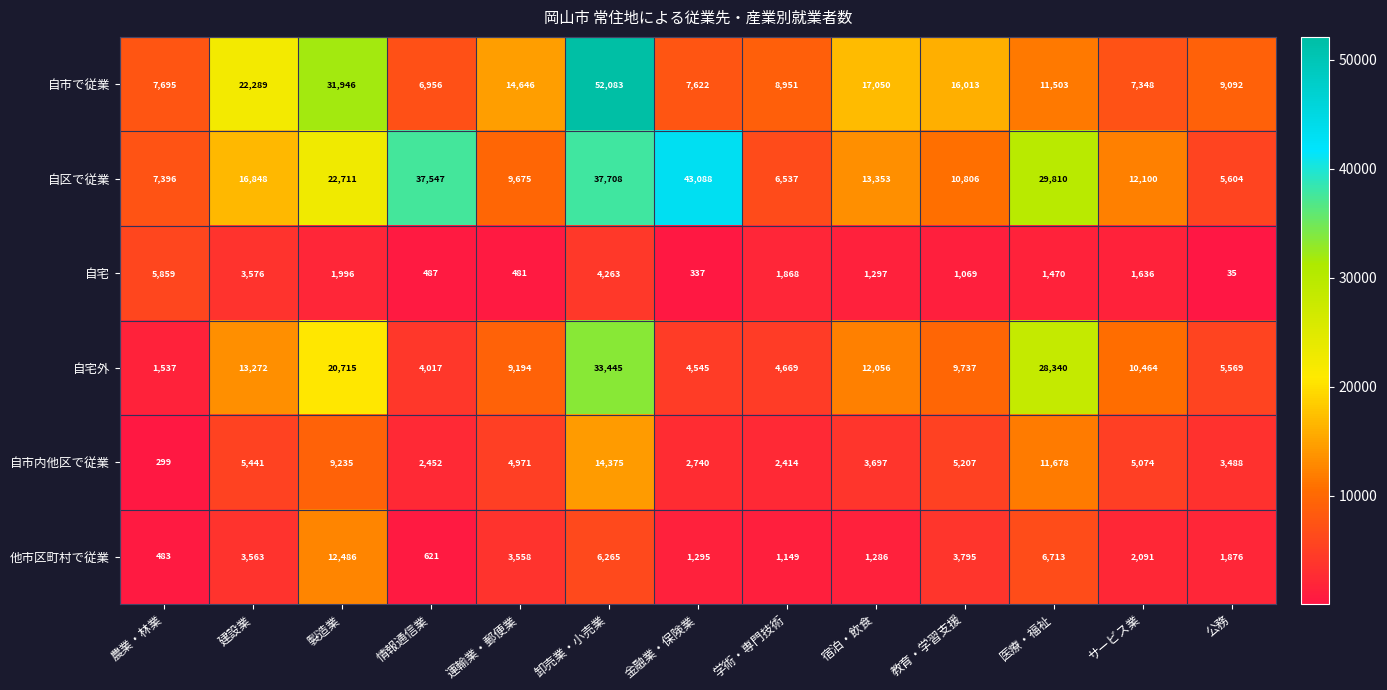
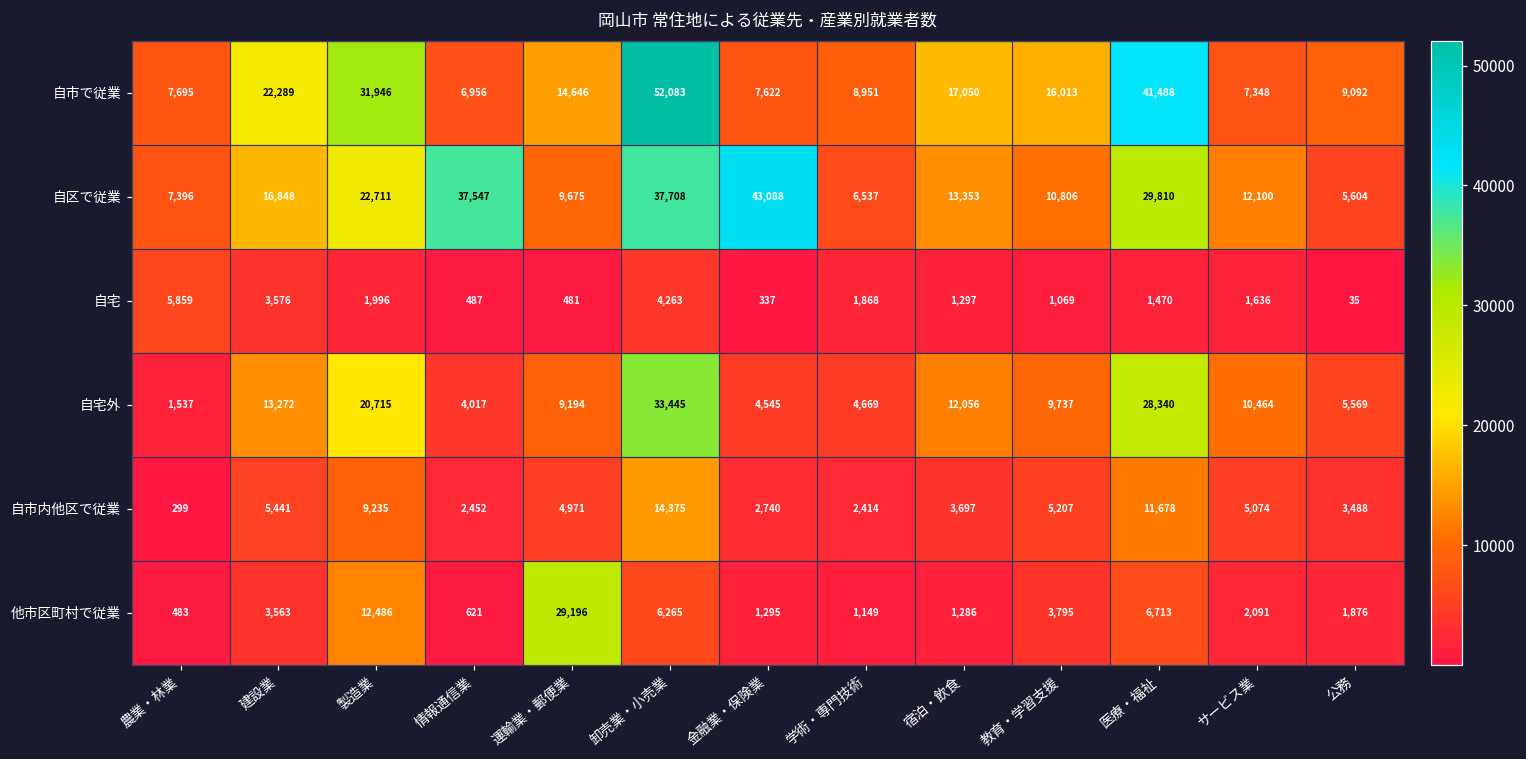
  {
    "自市で従業": {
      "農業・林業": "7,695",
      "建設業": "22,289",
      "製造業": "31,946",
      "情報通信業": "6,956",
      "運輸業・郵便業": "14,646",
      "卸売業・小売業": "52,083",
      "金融業・保険業": "7,622",
      "学術・専門技術": "8,951",
      "宿泊・飲食": "17,050",
      "教育・学習支援": "16,013",
-     "医療・福祉": "11,503",
+     "医療・福祉": "41,488",
      "サービス業": "7,348",
      "公務": "9,092"
    },
    "自区で従業": {
      "農業・林業": "7,396",
      "建設業": "16,848",
      "製造業": "22,711",
      "情報通信業": "37,547",
      "運輸業・郵便業": "9,675",
      "卸売業・小売業": "37,708",
      "金融業・保険業": "43,088",
      "学術・専門技術": "6,537",
      "宿泊・飲食": "13,353",
      "教育・学習支援": "10,806",
      "医療・福祉": "29,810",
      "サービス業": "12,100",
      "公務": "5,604"
    },
    "自宅": {
      "農業・林業": "5,859",
      "建設業": "3,576",
      "製造業": "1,996",
      "情報通信業": "487",
      "運輸業・郵便業": "481",
      "卸売業・小売業": "4,263",
      "金融業・保険業": "337",
      "学術・専門技術": "1,868",
      "宿泊・飲食": "1,297",
      "教育・学習支援": "1,069",
      "医療・福祉": "1,470",
      "サービス業": "1,636",
      "公務": "35"
    },
    "自宅外": {
      "農業・林業": "1,537",
      "建設業": "13,272",
      "製造業": "20,715",
      "情報通信業": "4,017",
      "運輸業・郵便業": "9,194",
      "卸売業・小売業": "33,445",
      "金融業・保険業": "4,545",
      "学術・専門技術": "4,669",
      "宿泊・飲食": "12,056",
      "教育・学習支援": "9,737",
      "医療・福祉": "28,340",
      "サービス業": "10,464",
      "公務": "5,569"
    },
    "自市内他区で従業": {
      "農業・林業": "299",
      "建設業": "5,441",
      "製造業": "9,235",
      "情報通信業": "2,452",
      "運輸業・郵便業": "4,971",
      "卸売業・小売業": "14,375",
      "金融業・保険業": "2,740",
      "学術・専門技術": "2,414",
      "宿泊・飲食": "3,697",
      "教育・学習支援": "5,207",
      "医療・福祉": "11,678",
      "サービス業": "5,074",
      "公務": "3,488"
    },
    "他市区町村で従業": {
      "農業・林業": "483",
      "建設業": "3,563",
      "製造業": "12,486",
      "情報通信業": "621",
-     "運輸業・郵便業": "3,558",
+     "運輸業・郵便業": "29,196",
      "卸売業・小売業": "6,265",
      "金融業・保険業": "1,295",
      "学術・専門技術": "1,149",
      "宿泊・飲食": "1,286",
      "教育・学習支援": "3,795",
      "医療・福祉": "6,713",
      "サービス業": "2,091",
      "公務": "1,876"
    }
  }
